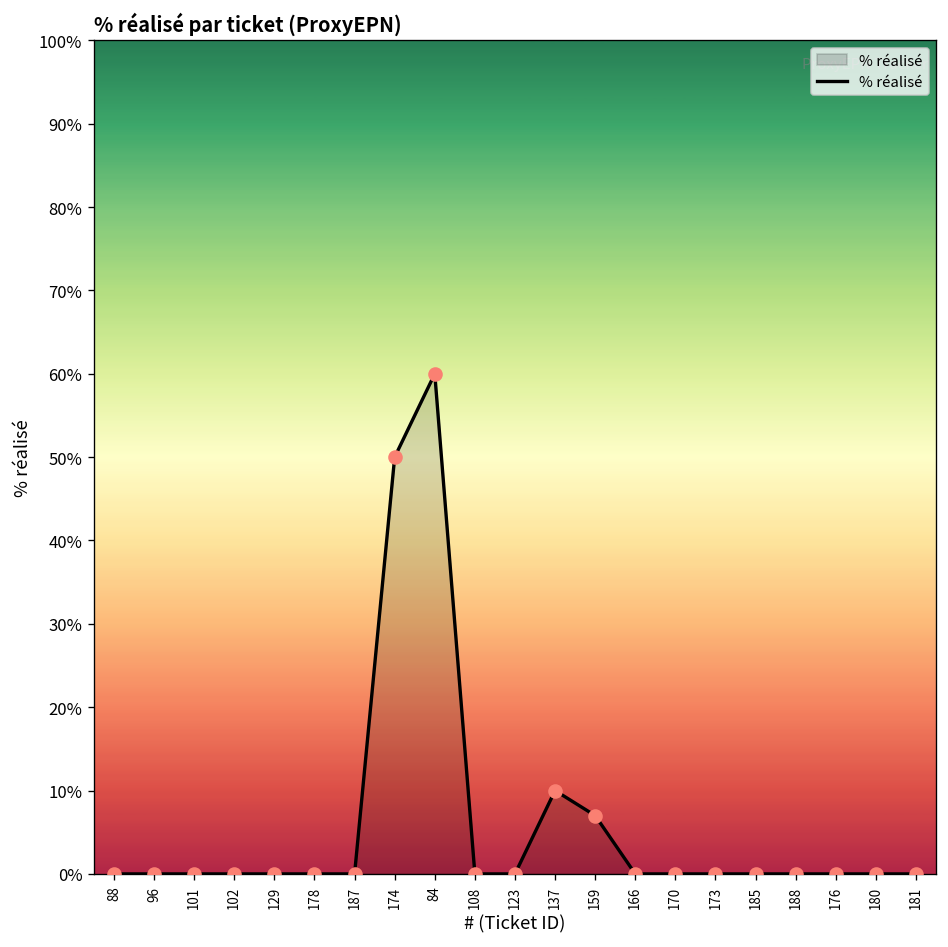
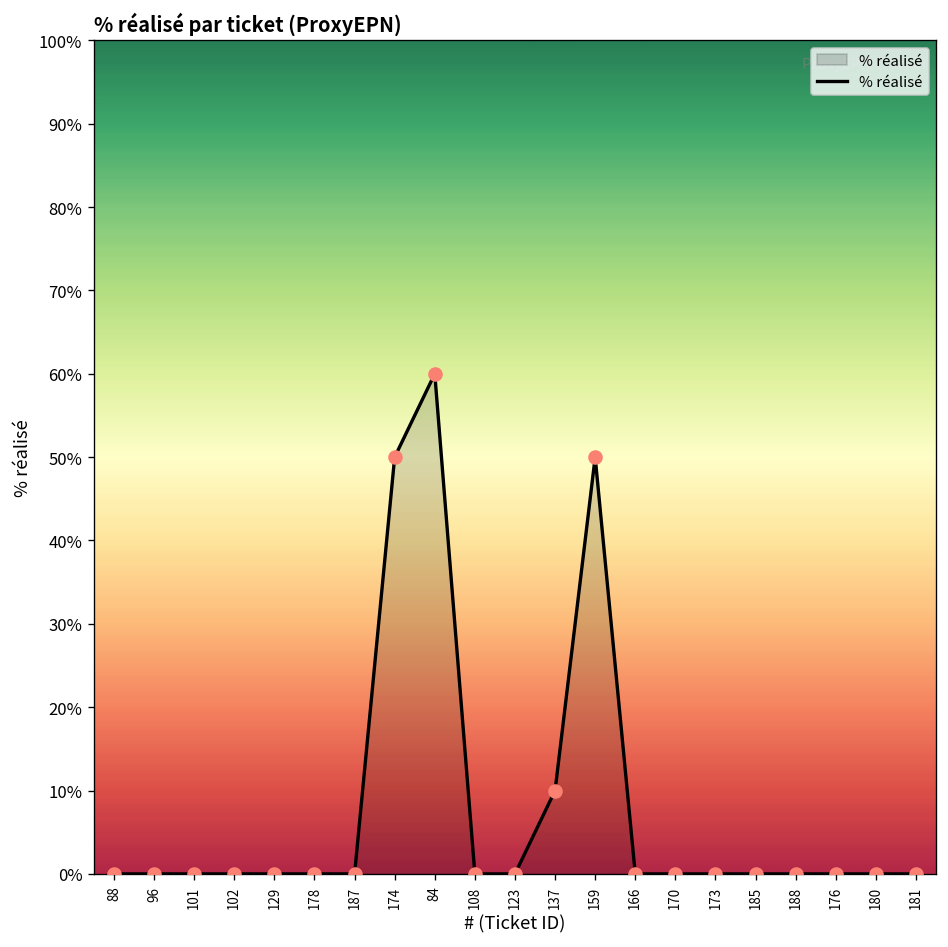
  {
    "88": "0%",
    "96": "0%",
    "101": "0%",
    "102": "0%",
    "129": "0%",
    "178": "0%",
    "187": "0%",
    "174": "50%",
    "84": "60%",
    "108": "0%",
    "123": "0%",
    "137": "10%",
-   "159": "7%",
+   "159": "50%",
    "166": "0%",
    "170": "0%",
    "173": "0%",
    "185": "0%",
    "188": "0%",
    "176": "0%",
    "180": "0%",
    "181": "0%"
  }
